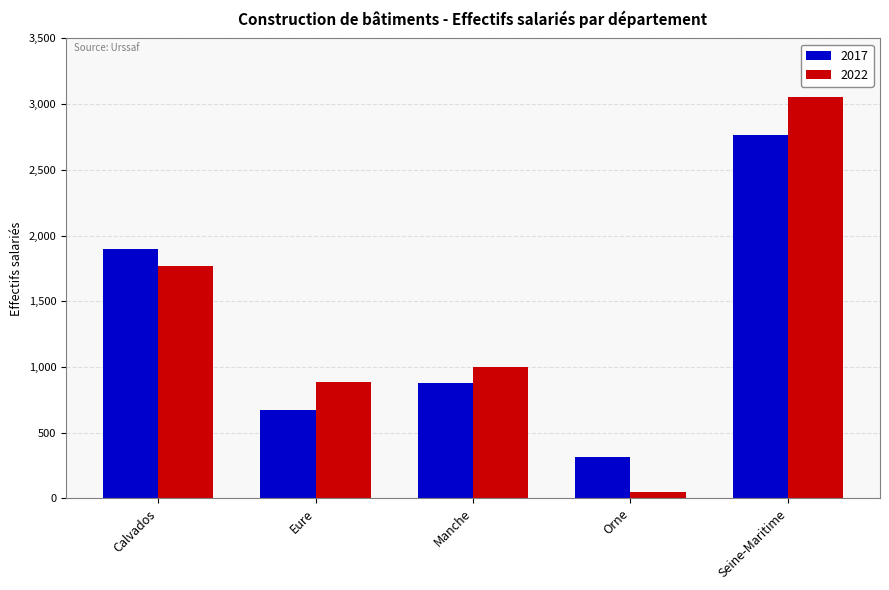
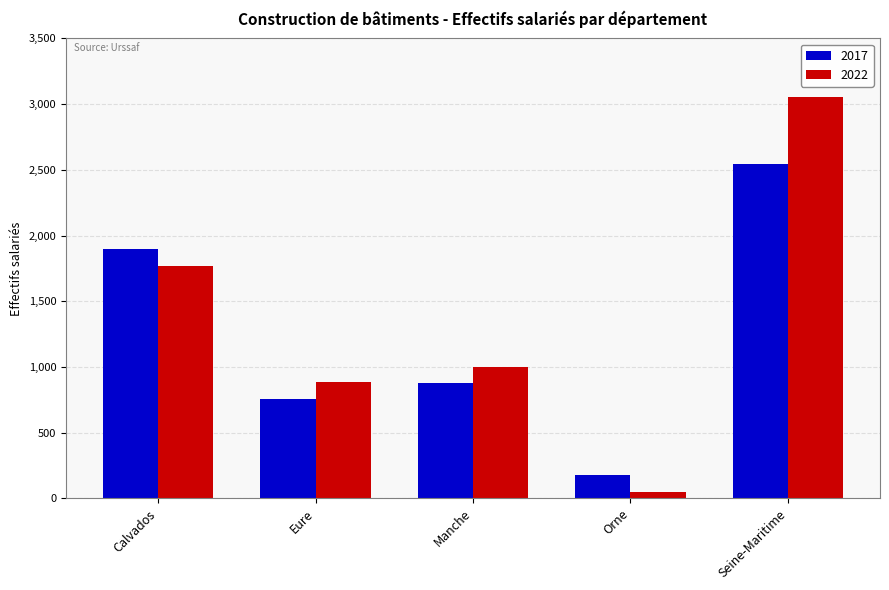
  {
    "2017": {
      "Calvados": "1,900",
-     "Eure": "670",
+     "Eure": "750",
      "Manche": "880",
-     "Orne": "310",
-     "Seine-Maritime": "2,770"
+     "Orne": "180",
+     "Seine-Maritime": "2,540"
    },
    "2022": {
      "Calvados": "1,770",
      "Eure": "880",
      "Manche": "1,000",
      "Orne": "50",
      "Seine-Maritime": "3,050"
    }
  }
